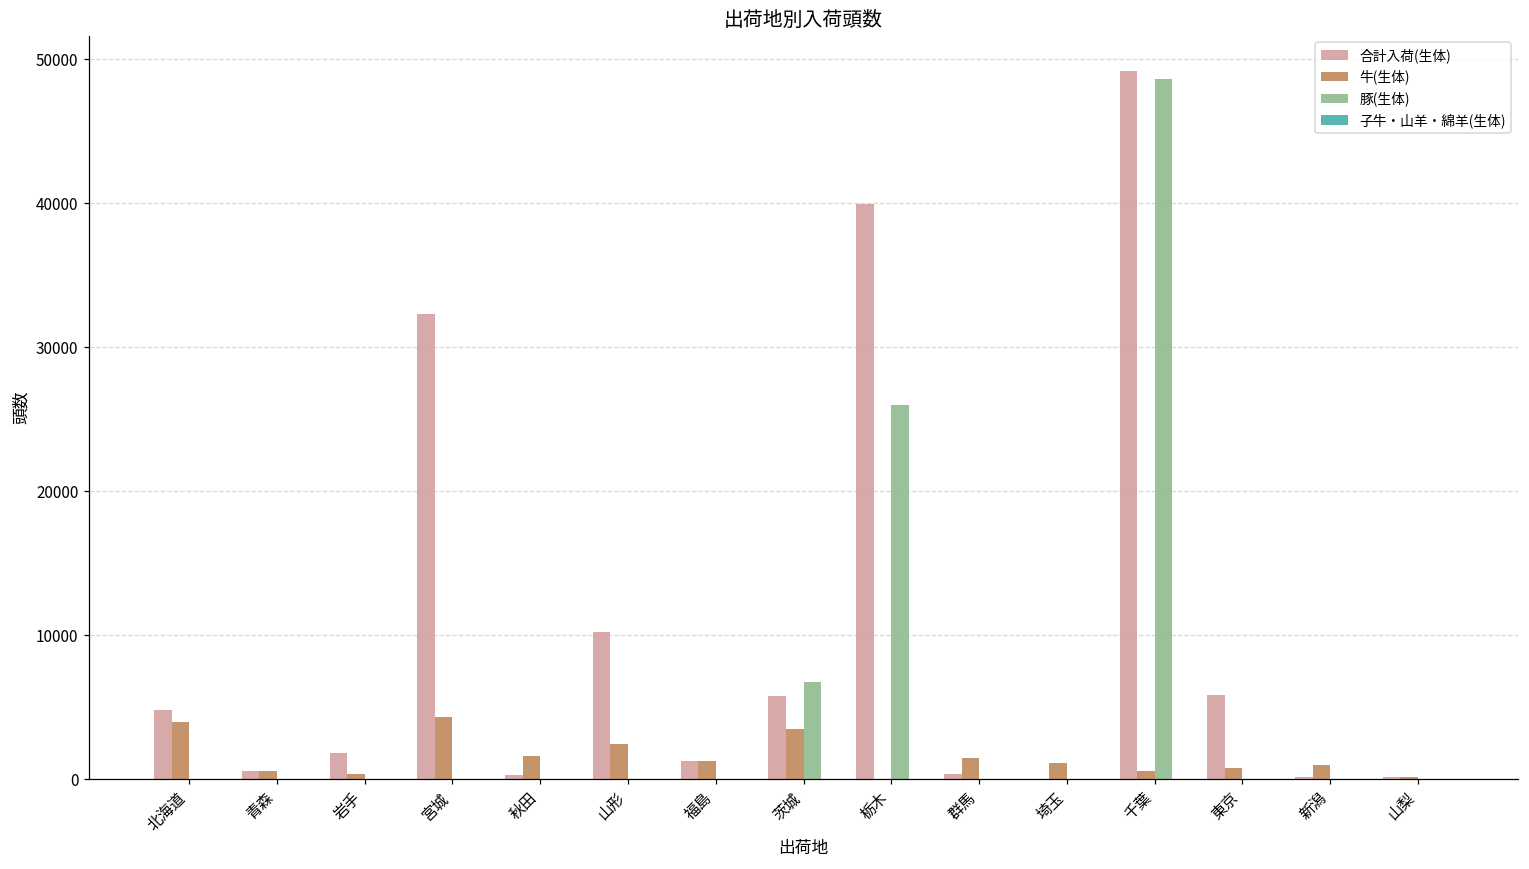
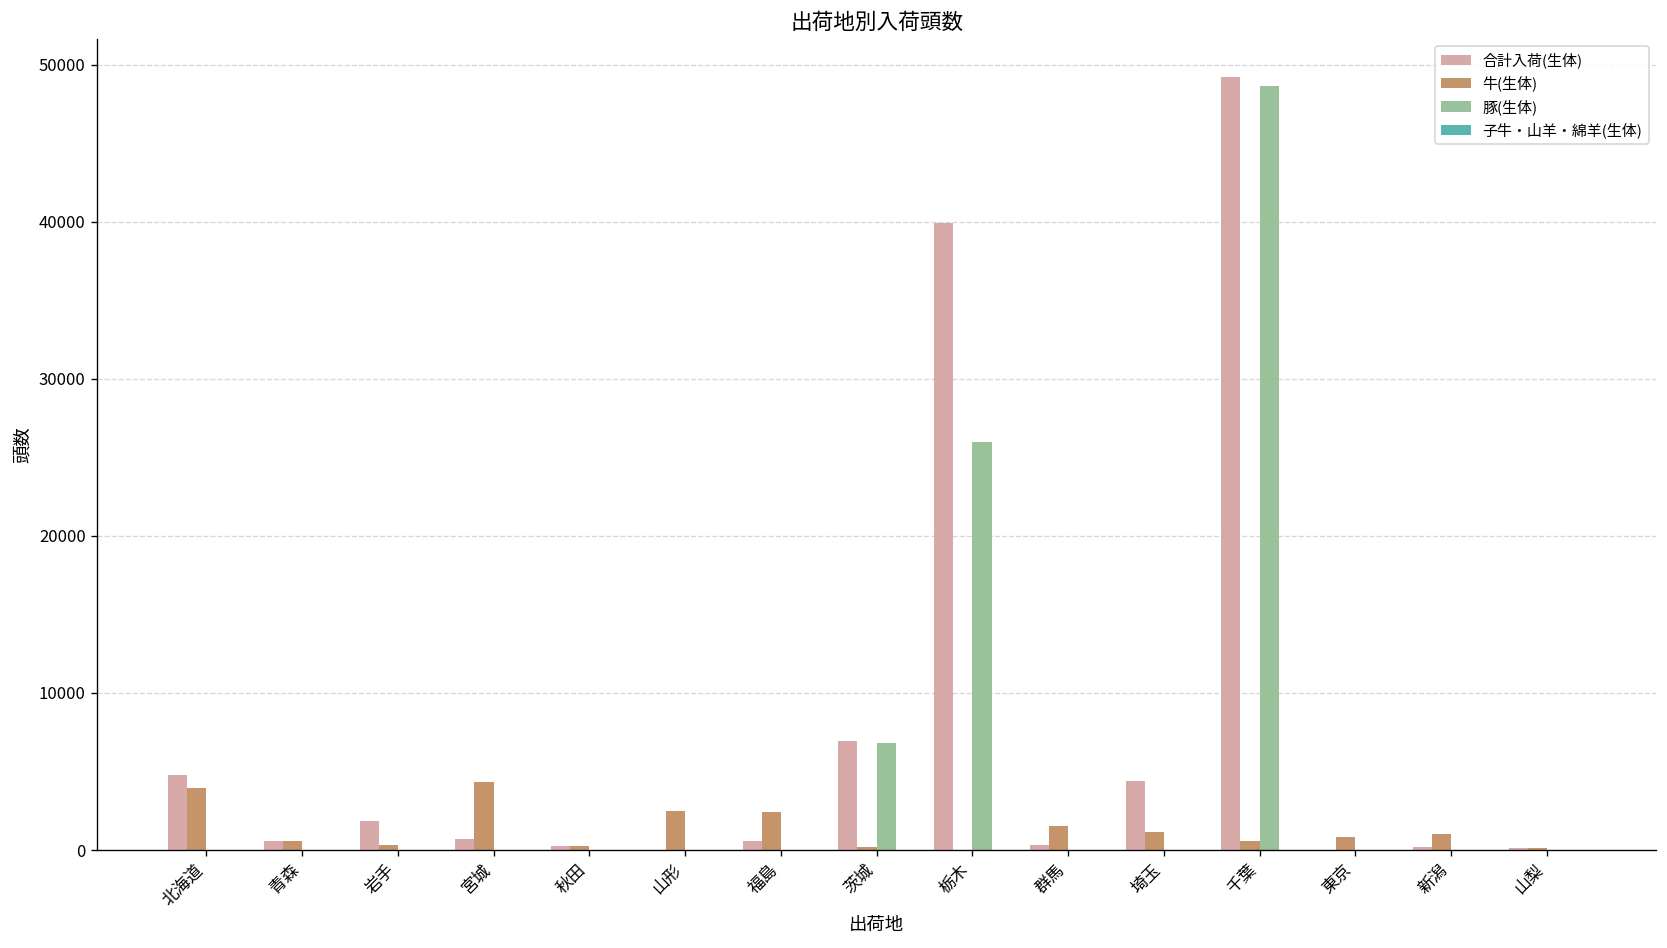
  {
    "合計入荷(生体)": {
      "北海道": 4800,
      "青森": 600,
      "岩手": 1800,
-     "宮城": 32300,
+     "宮城": 700,
      "秋田": 300,
-     "山形": 10200,
-     "福島": 1300,
-     "茨城": 5800,
+     "山形": 0,
+     "福島": 500,
+     "茨城": 7000,
      "栃木": 39900,
      "群馬": 300,
-     "埼玉": 0,
+     "埼玉": 4400,
      "千葉": 49200,
-     "東京": 5900
+     "東京": 0
    },
    "牛(生体)": {
      "北海道": 3900,
      "青森": 600,
      "岩手": 400,
      "宮城": 4300,
-     "秋田": 1600,
+     "秋田": 300,
      "山形": 2500,
-     "福島": 1300,
-     "茨城": 3500,
+     "福島": 2400,
+     "茨城": 200,
      "群馬": 1500,
      "埼玉": 1100,
      "千葉": 600,
      "東京": 800,
      "新潟": 1000
    },
    "豚(生体)": {
      "北海道": 0,
      "青森": 0,
      "岩手": 0,
      "宮城": 0,
      "秋田": 0,
      "山形": 0,
      "福島": 0,
      "茨城": 6800,
      "栃木": 26000,
      "群馬": 0,
      "埼玉": 0,
      "千葉": 48600,
      "東京": 0,
      "新潟": 0,
      "山梨": 0
    },
    "子牛・山羊・綿羊(生体)": {
      "北海道": 0,
      "青森": 0,
      "岩手": 0,
      "秋田": 0,
      "山形": 0,
      "福島": 0,
      "栃木": 0,
      "群馬": 0,
      "埼玉": 0,
      "東京": 0,
      "新潟": 0,
      "山梨": 0
    }
  }
